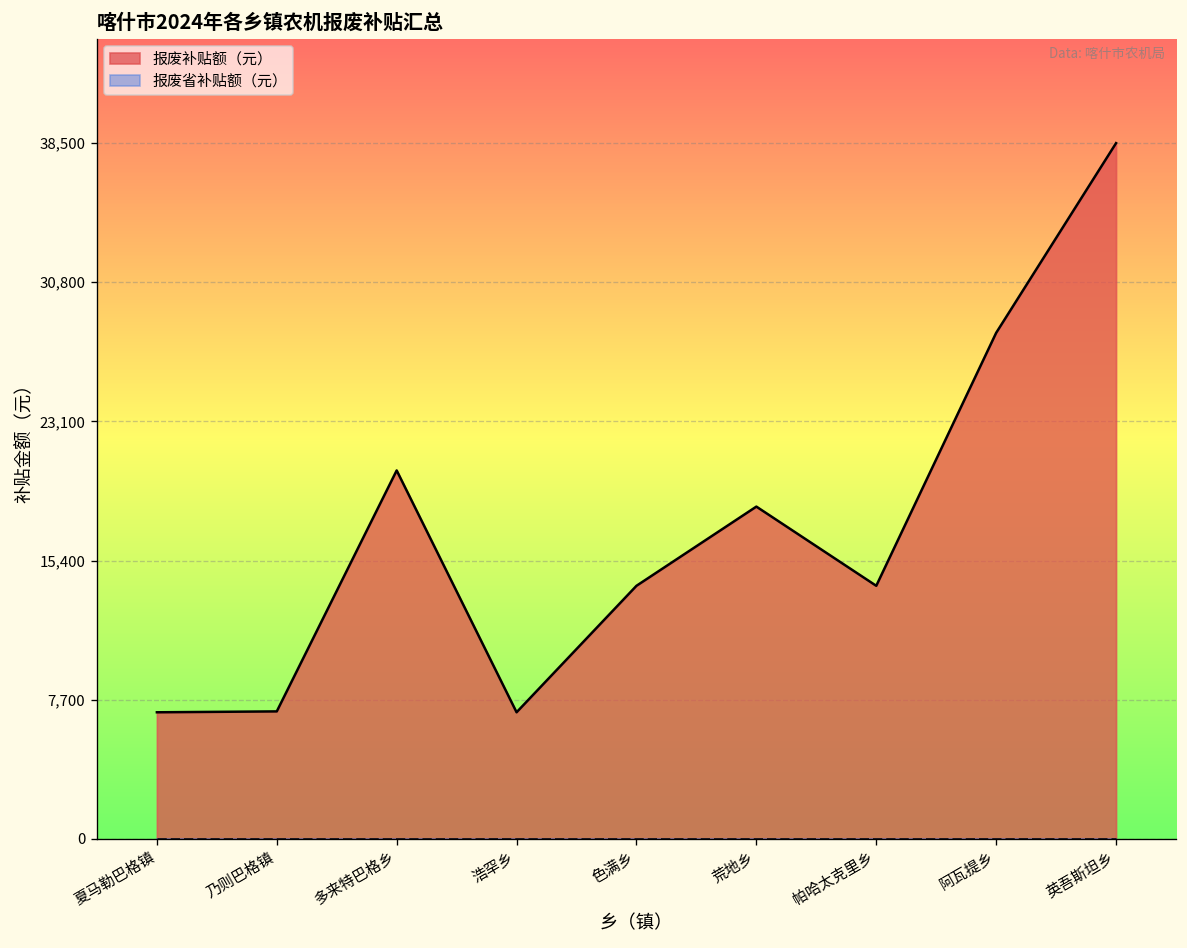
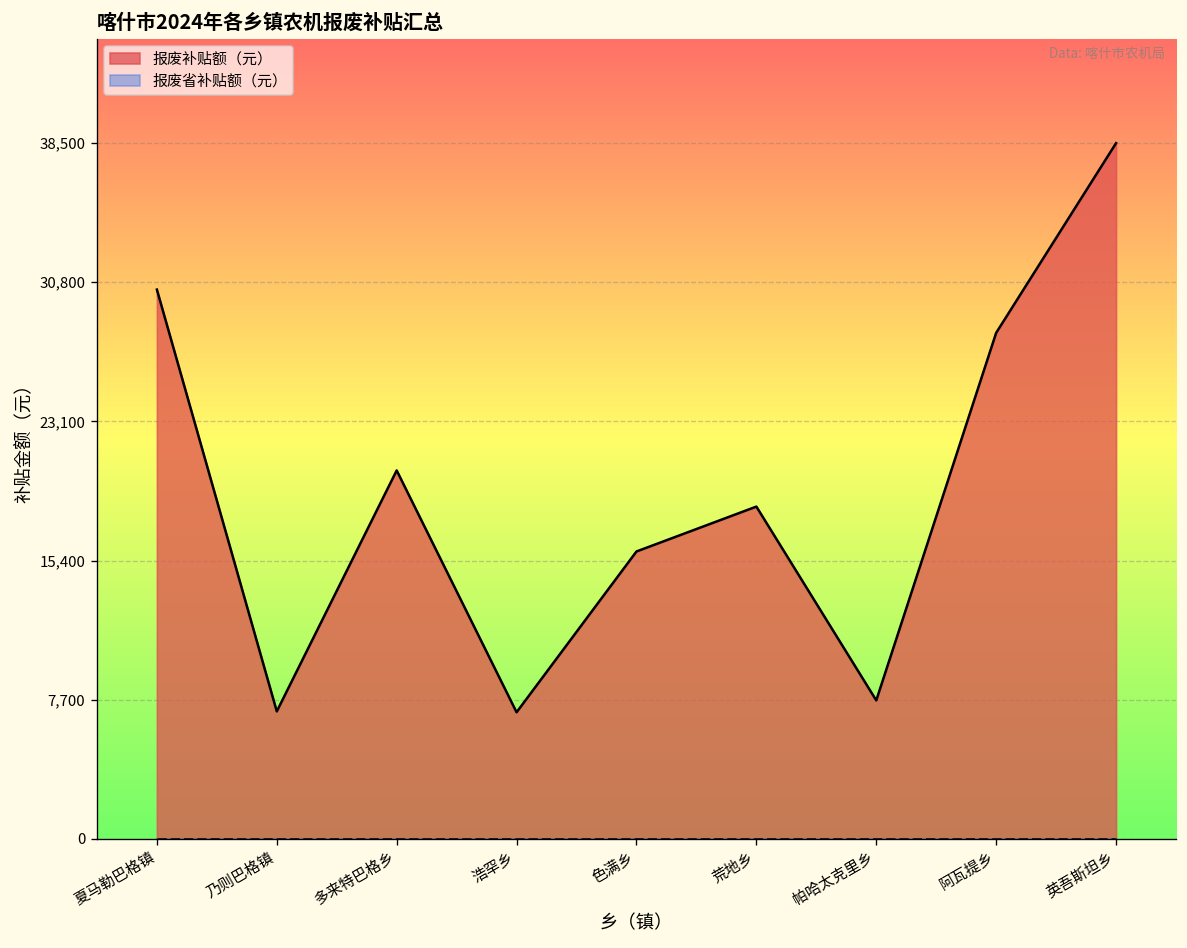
  {
    "报废补贴额（元）": {
-     "夏马勒巴格镇": "7,000",
+     "夏马勒巴格镇": "30,400",
      "乃则巴格镇": "7,000",
      "多来特巴格乡": "20,400",
      "浩罕乡": "7,000",
-     "色满乡": "14,000",
+     "色满乡": "15,900",
      "荒地乡": "18,400",
-     "帕哈太克里乡": "14,000",
+     "帕哈太克里乡": "7,700",
      "阿瓦提乡": "28,000",
      "英吾斯坦乡": "38,500"
    },
    "报废省补贴额（元）": {
      "夏马勒巴格镇": "0",
      "乃则巴格镇": "0",
      "多来特巴格乡": "0",
      "浩罕乡": "0",
      "色满乡": "0",
      "荒地乡": "0",
      "帕哈太克里乡": "0",
      "阿瓦提乡": "0",
      "英吾斯坦乡": "0"
    }
  }
